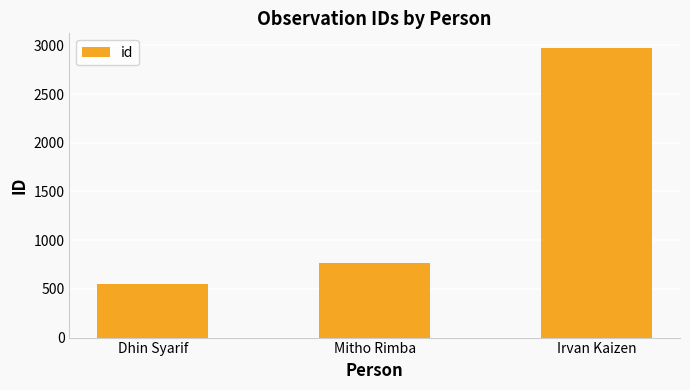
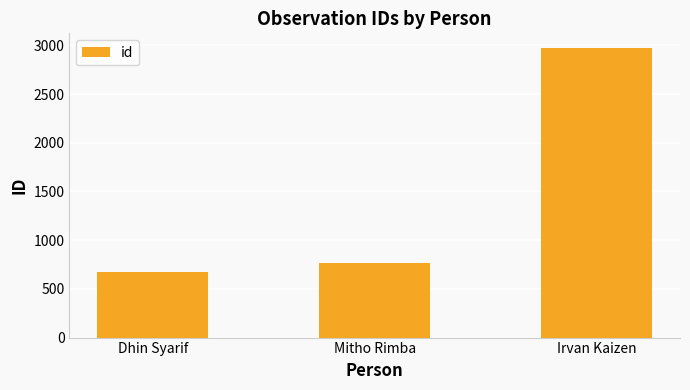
  {
-   "Dhin Syarif": 600,
+   "Dhin Syarif": 700,
    "Mitho Rimba": 800,
    "Irvan Kaizen": 3000
  }
